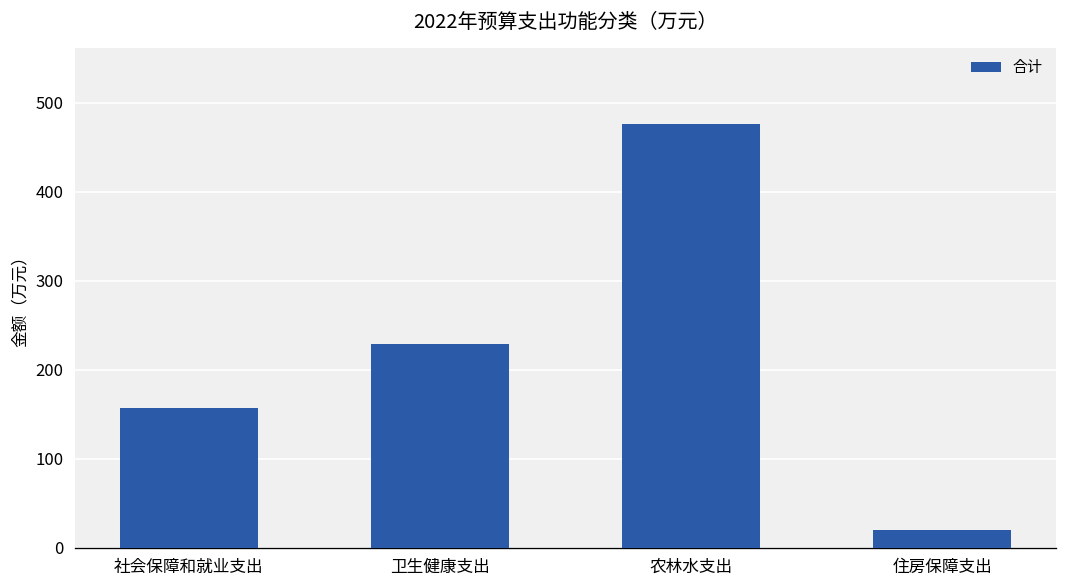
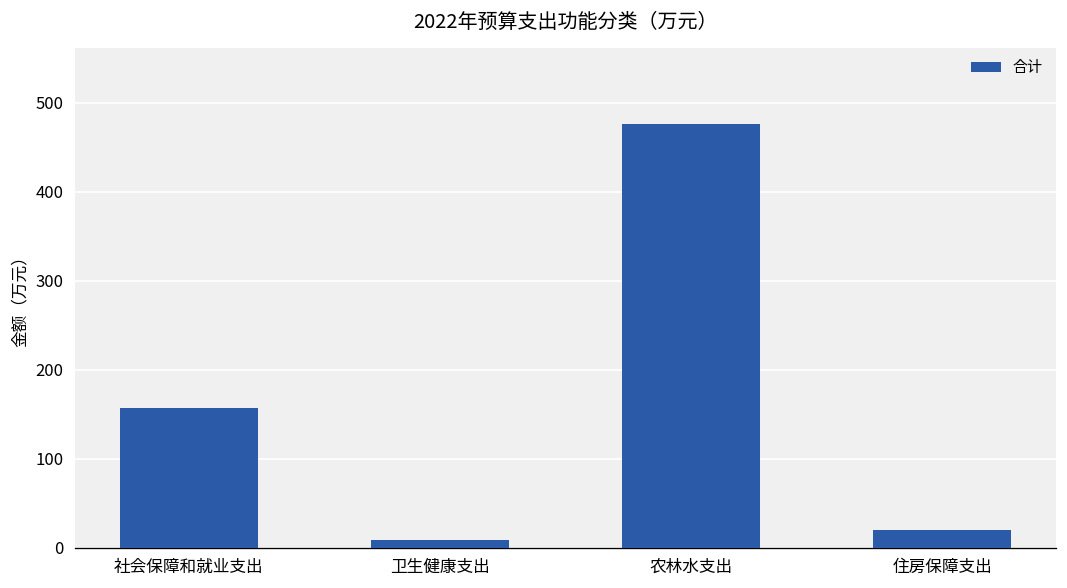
  {
    "社会保障和就业支出": 160,
-   "卫生健康支出": 230,
+   "卫生健康支出": 10,
    "农林水支出": 480,
    "住房保障支出": 20
  }
